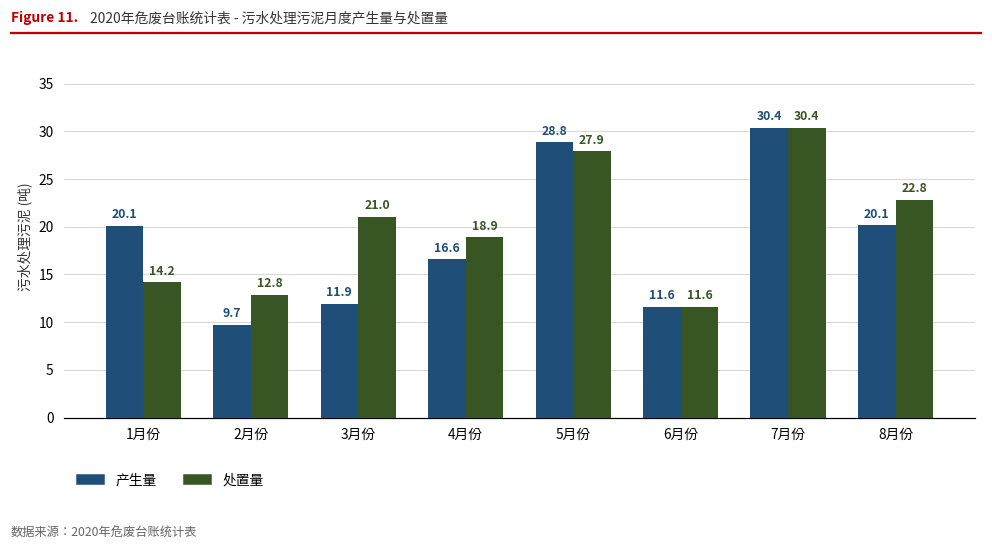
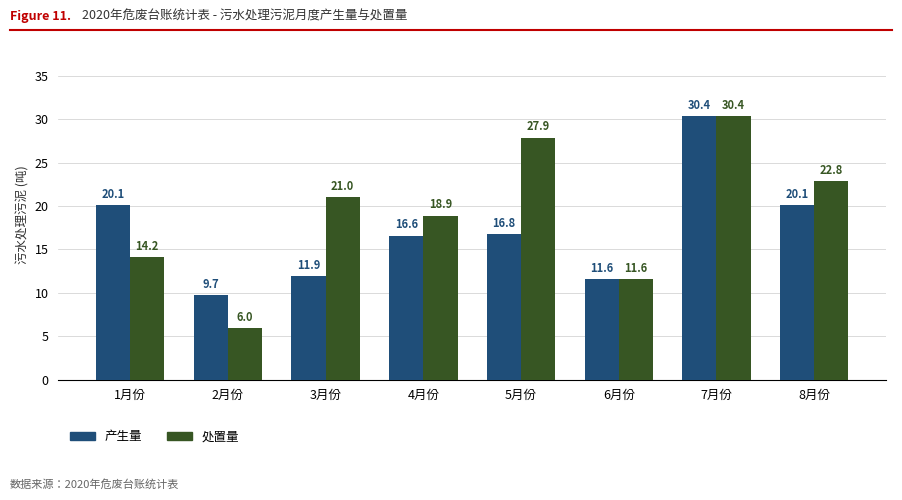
  {
    "产生量": {
      "1月份": 20.1,
      "2月份": 9.7,
      "3月份": 11.9,
      "4月份": 16.6,
-     "5月份": 28.8,
+     "5月份": 16.8,
      "6月份": 11.6,
      "7月份": 30.4,
      "8月份": 20.1
    },
    "处置量": {
      "1月份": 14.2,
-     "2月份": 12.8,
+     "2月份": 6.0,
      "3月份": 21.0,
      "4月份": 18.9,
      "5月份": 27.9,
      "6月份": 11.6,
      "7月份": 30.4,
      "8月份": 22.8
    }
  }
